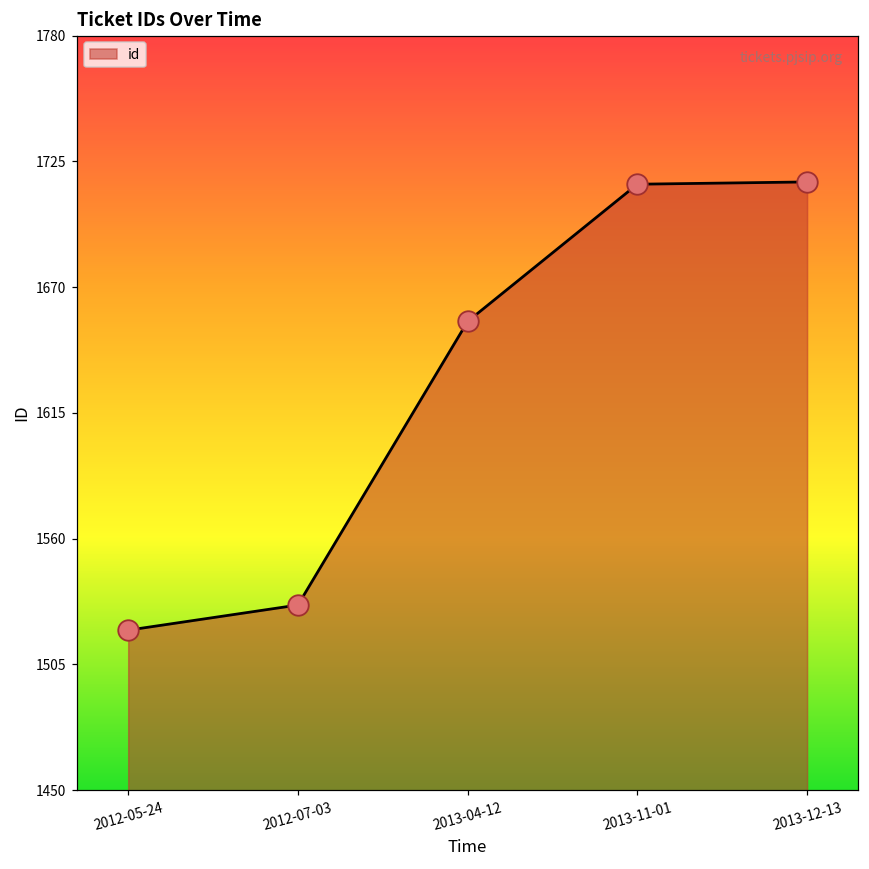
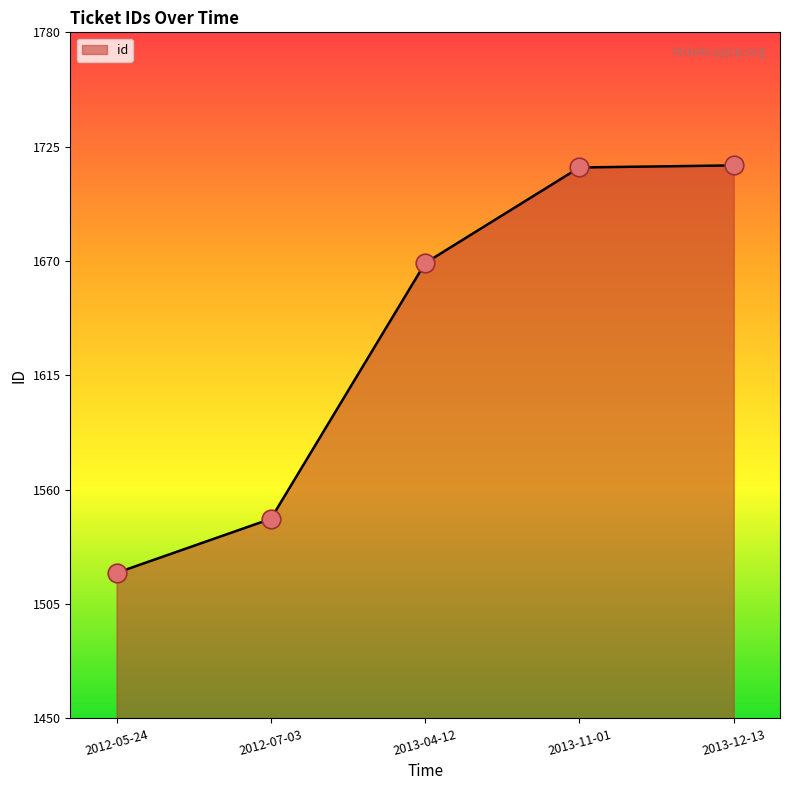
  {
    "2012-05-24": 1520,
-   "2012-07-03": 1531,
-   "2013-04-12": 1655,
+   "2012-07-03": 1546,
+   "2013-04-12": 1669,
    "2013-11-01": 1715,
    "2013-12-13": 1716
  }
